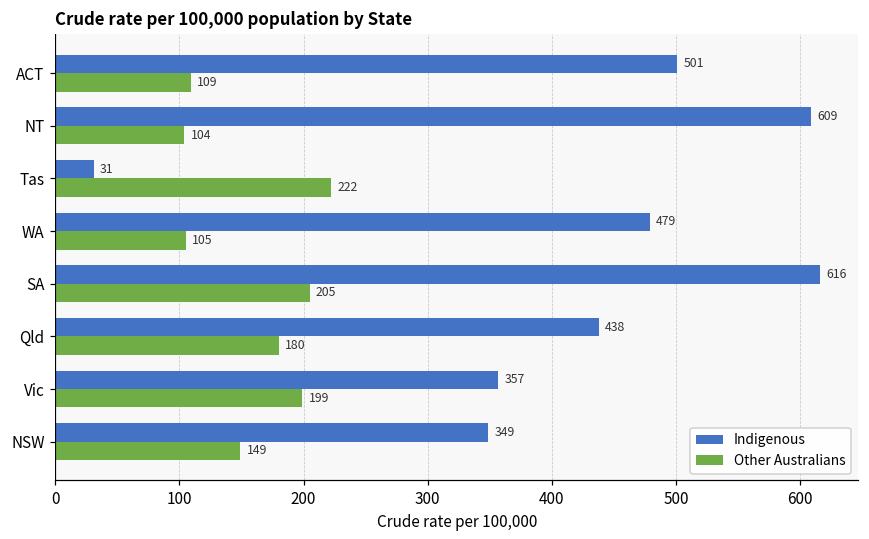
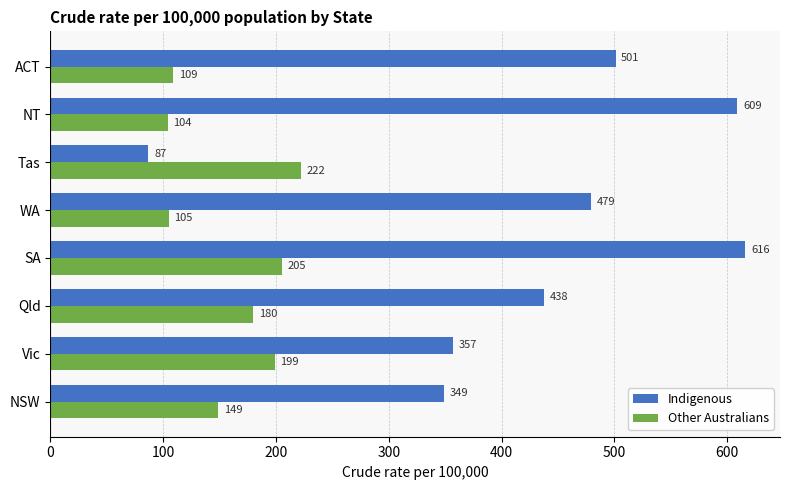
  {
    "Indigenous": {
      "ACT": 501,
      "NT": 609,
-     "Tas": 31,
+     "Tas": 87,
      "WA": 479,
      "SA": 616,
      "Qld": 438,
      "Vic": 357,
      "NSW": 349
    },
    "Other Australians": {
      "ACT": 109,
      "NT": 104,
      "Tas": 222,
      "WA": 105,
      "SA": 205,
      "Qld": 180,
      "Vic": 199,
      "NSW": 149
    }
  }
